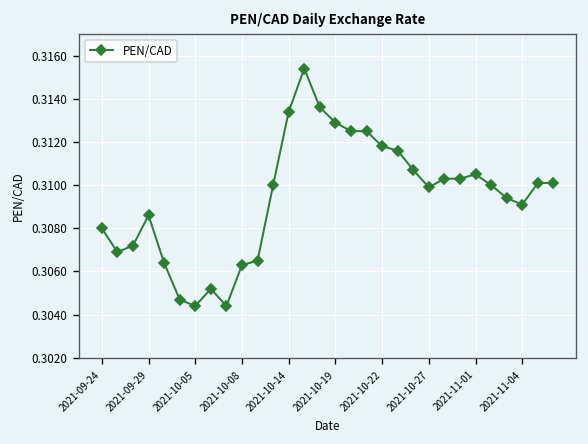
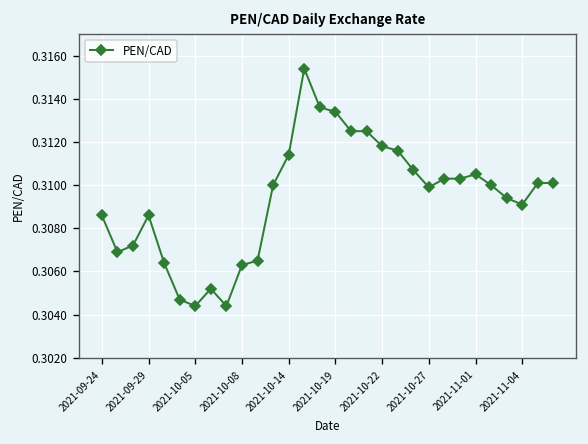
  {
-   "2021-09-24": 0.3080,
+   "2021-09-24": 0.3086,
    "2021-09-29": 0.3086,
    "2021-10-05": 0.3044,
    "2021-10-08": 0.3063,
-   "2021-10-14": 0.3134,
-   "2021-10-19": 0.3129,
+   "2021-10-14": 0.3114,
+   "2021-10-19": 0.3134,
    "2021-10-22": 0.3118,
    "2021-10-27": 0.3099,
    "2021-11-01": 0.3105,
    "2021-11-04": 0.3091
  }
